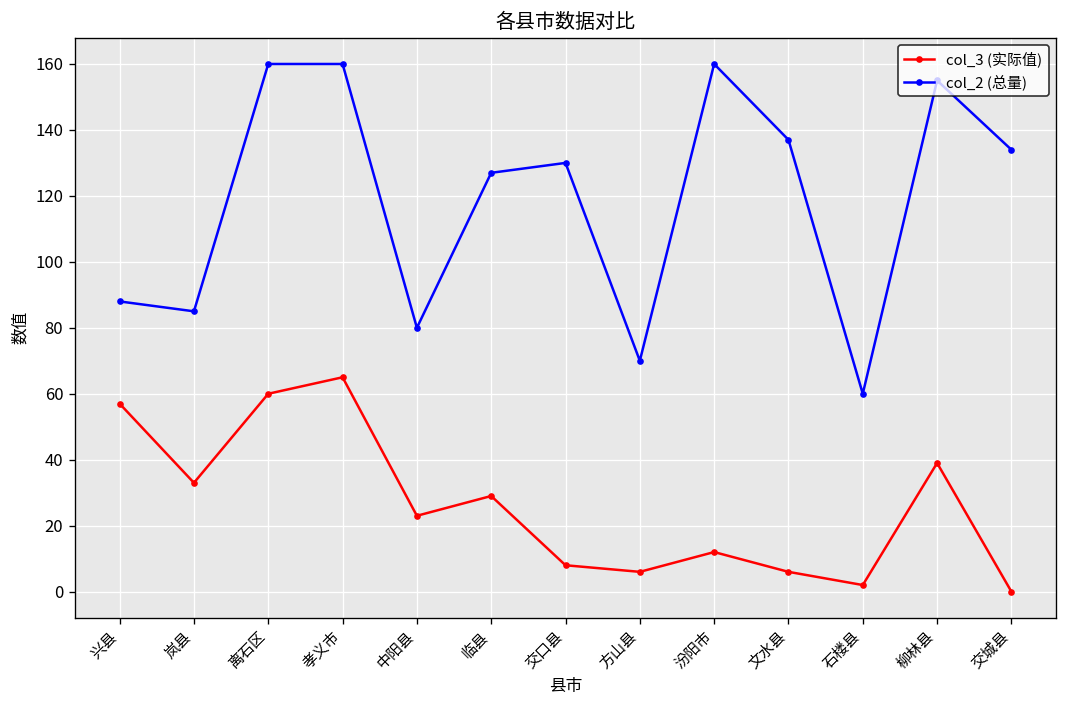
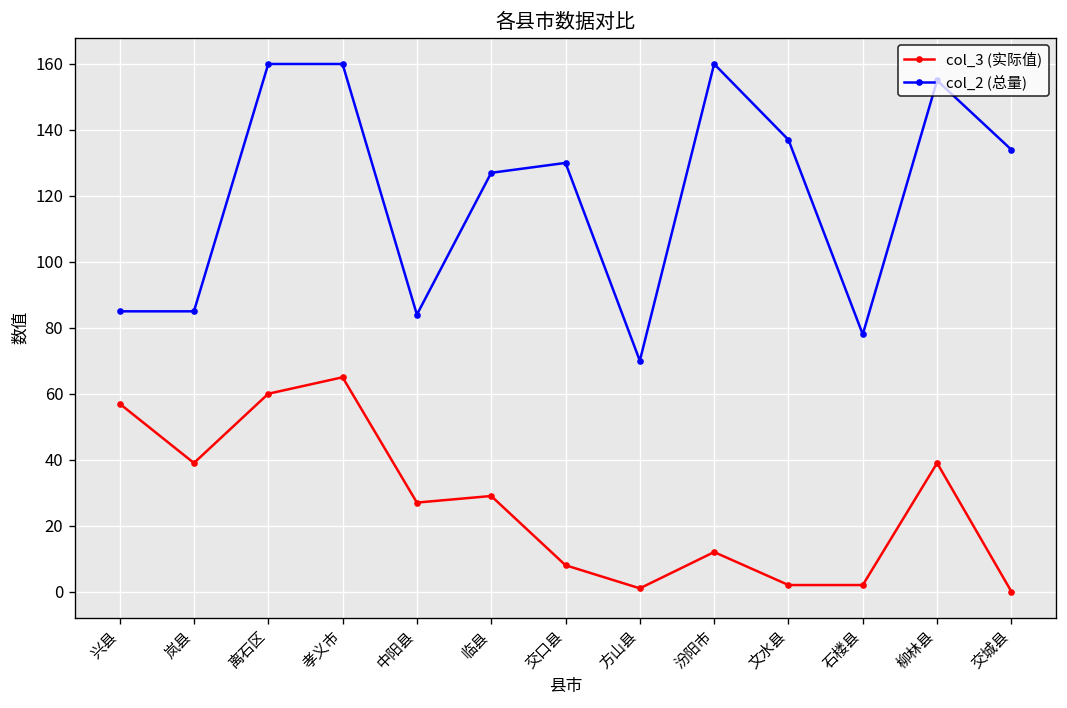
  {
    "col_3 (实际值)": {
      "兴县": 57,
-     "岚县": 33,
+     "岚县": 39,
      "离石区": 60,
      "孝义市": 65,
-     "中阳县": 23,
+     "中阳县": 27,
      "临县": 29,
      "交口县": 8,
-     "方山县": 6,
+     "方山县": 1,
      "汾阳市": 12,
-     "文水县": 6,
+     "文水县": 2,
      "石楼县": 2,
      "柳林县": 39,
      "交城县": 0
    },
    "col_2 (总量)": {
-     "兴县": 88,
+     "兴县": 85,
      "岚县": 85,
      "离石区": 160,
      "孝义市": 160,
-     "中阳县": 80,
+     "中阳县": 84,
      "临县": 127,
      "交口县": 130,
      "方山县": 70,
      "汾阳市": 160,
      "文水县": 137,
-     "石楼县": 60,
+     "石楼县": 78,
      "交城县": 134
    }
  }
